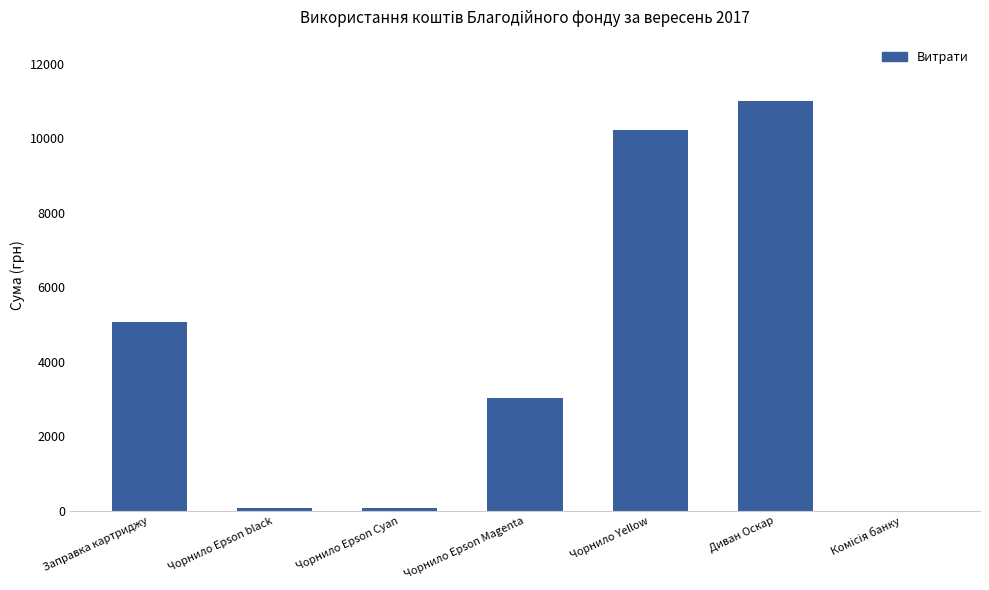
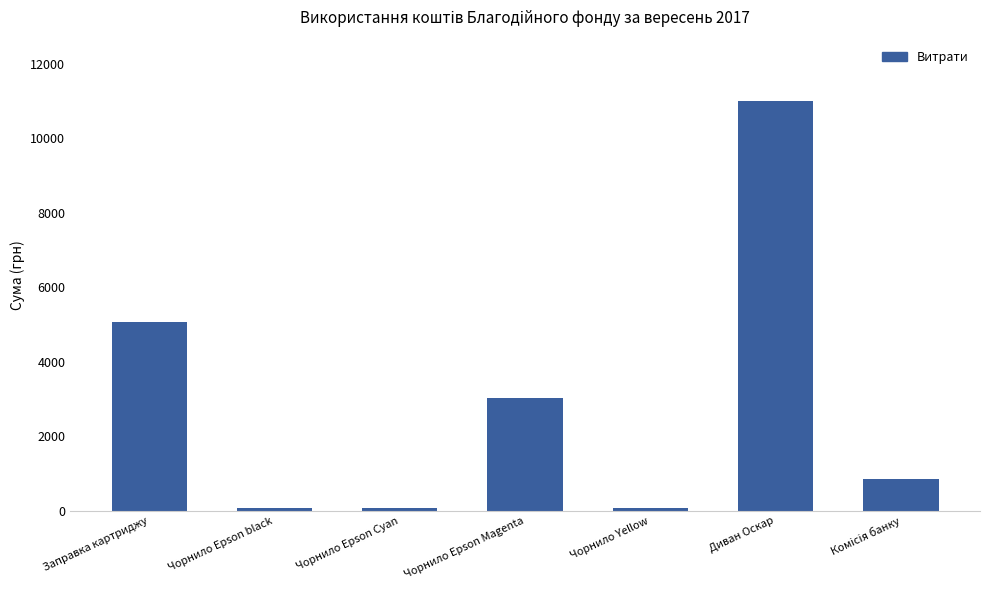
  {
    "Заправка картриджу": 5100,
    "Чорнило Epson black": 100,
    "Чорнило Epson Cyan": 100,
    "Чорнило Epson Magenta": 3000,
-   "Чорнило Yellow": 10200,
+   "Чорнило Yellow": 100,
    "Диван Оскар": 11000,
-   "Комісія банку": 0
+   "Комісія банку": 800
  }
